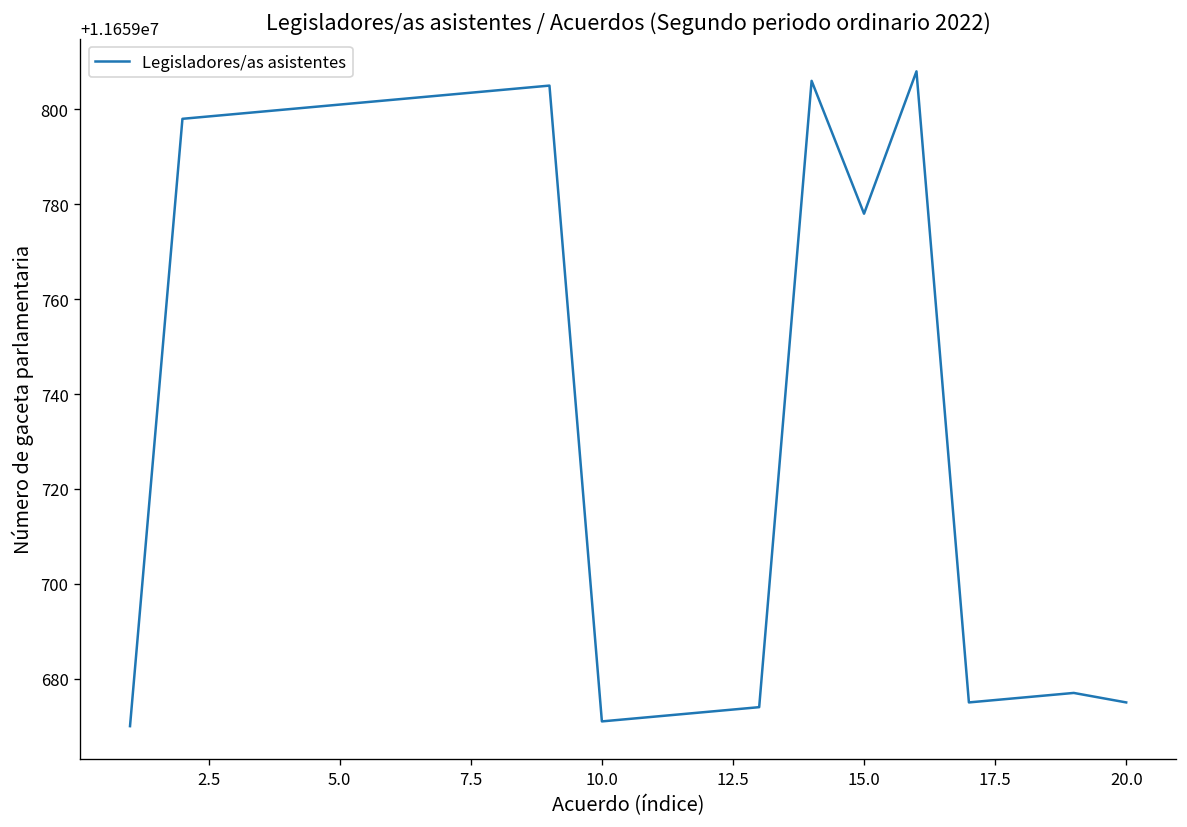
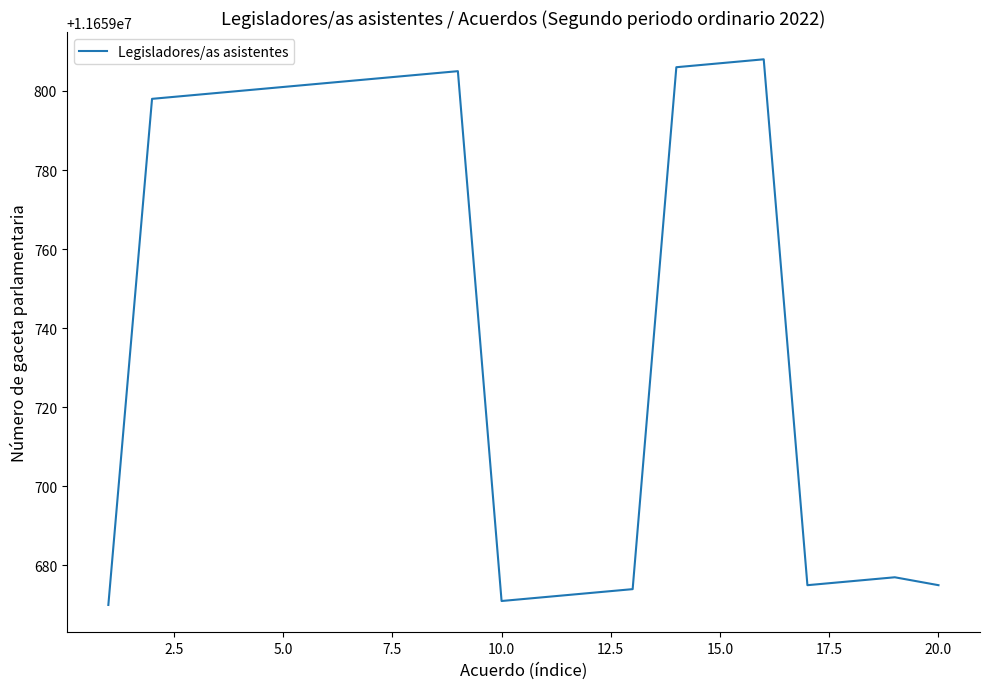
  {
    "5.0": 11659801,
    "10.0": 11659671,
-   "15.0": 11659778,
+   "15.0": 11659807,
    "20.0": 11659675
  }
